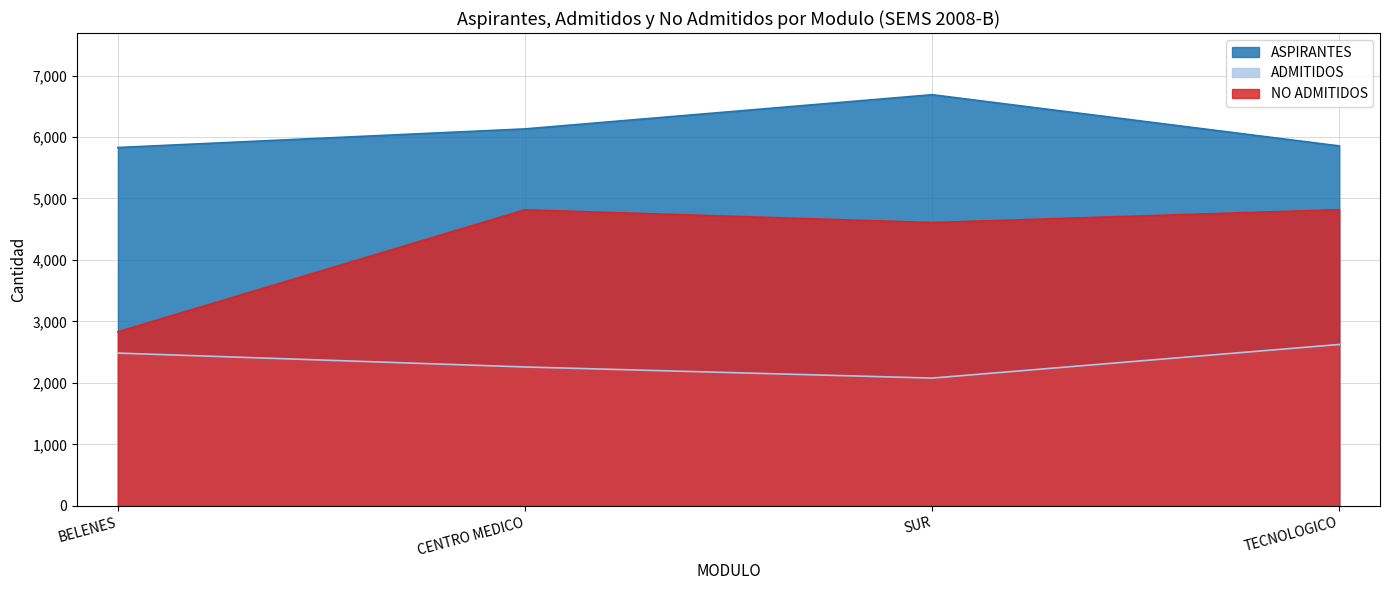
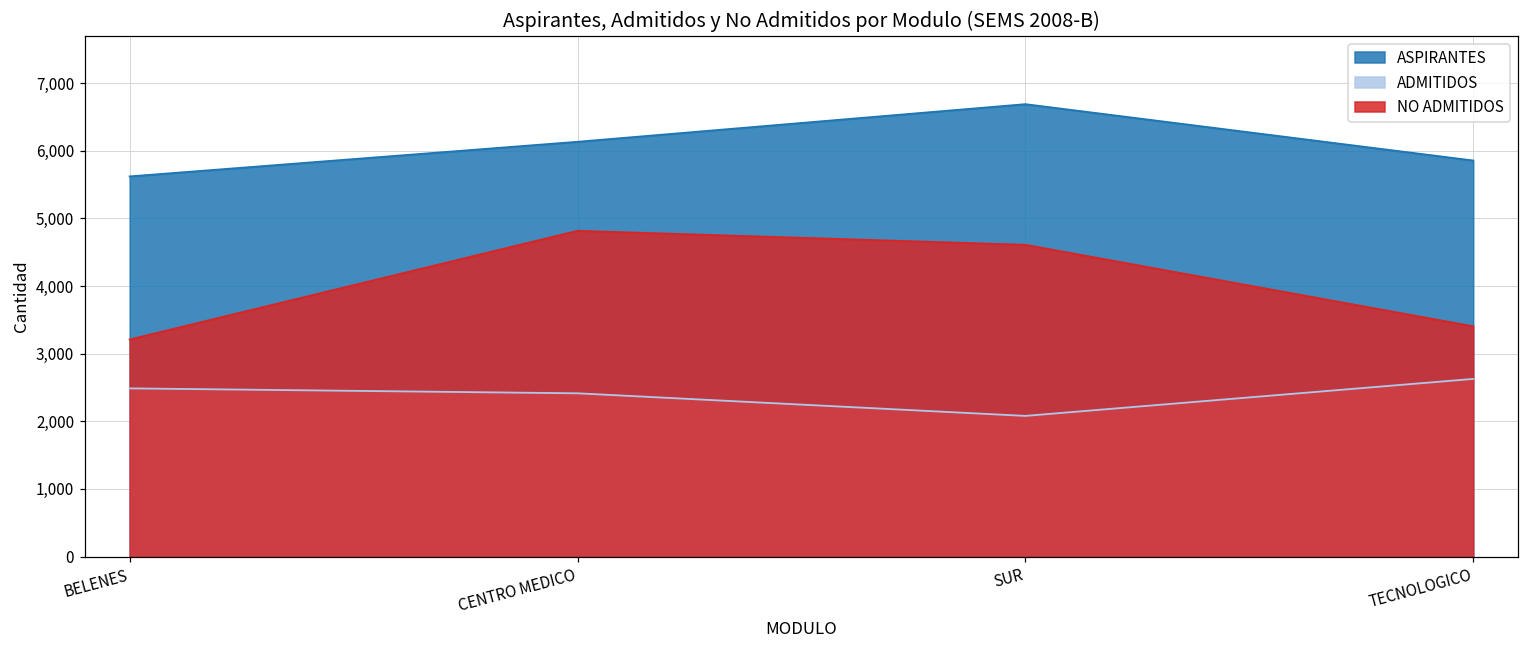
  {
    "ASPIRANTES": {
-     "BELENES": "5,800",
+     "BELENES": "5,600",
      "CENTRO MEDICO": "6,100",
      "SUR": "6,700",
      "TECNOLOGICO": "5,900"
    },
    "ADMITIDOS": {
      "BELENES": "2,500",
-     "CENTRO MEDICO": "2,300",
+     "CENTRO MEDICO": "2,400",
      "SUR": "2,100",
      "TECNOLOGICO": "2,600"
    },
    "NO ADMITIDOS": {
-     "BELENES": "2,800",
+     "BELENES": "3,200",
      "CENTRO MEDICO": "4,800",
      "SUR": "4,600",
-     "TECNOLOGICO": "4,800"
+     "TECNOLOGICO": "3,400"
    }
  }
